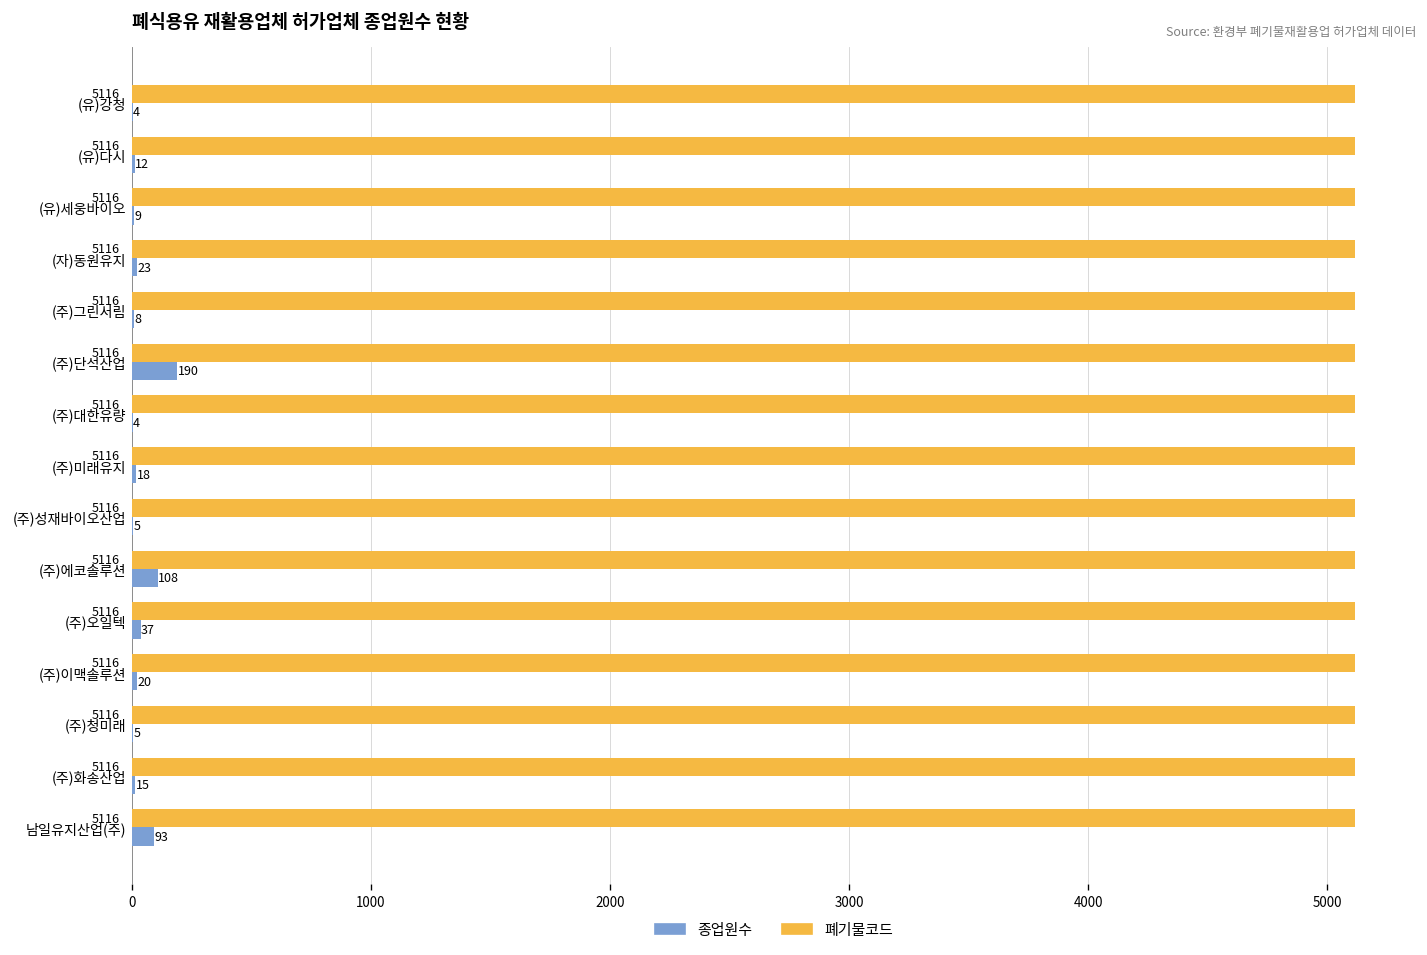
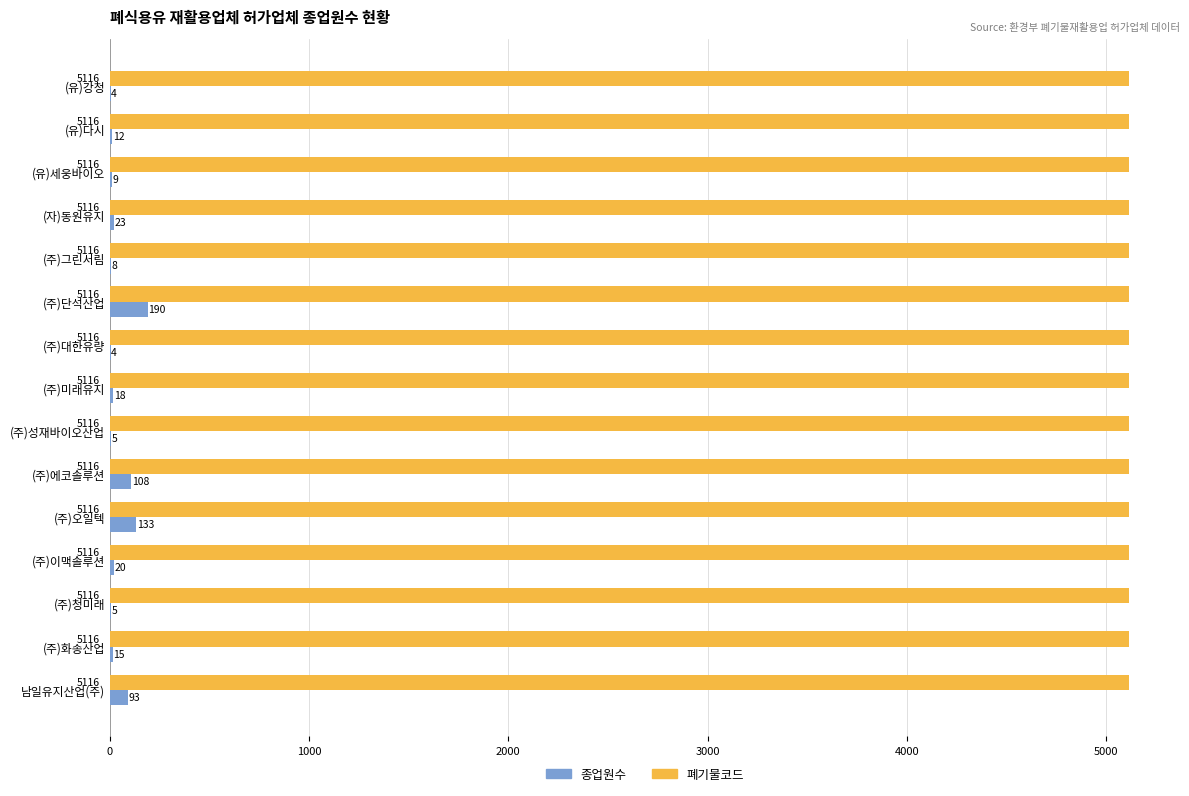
  {
    "종업원수": {
      "(유)강청": 4,
      "(유)다시": 12,
      "(유)세웅바이오": 9,
      "(자)동원유지": 23,
      "(주)그린서림": 8,
      "(주)단석산업": 190,
      "(주)대한유량": 4,
      "(주)미래유지": 18,
      "(주)성재바이오산업": 5,
      "(주)에코솔루션": 108,
-     "(주)오일텍": 37,
+     "(주)오일텍": 133,
      "(주)이맥솔루션": 20,
      "(주)청미래": 5,
      "(주)화송산업": 15,
      "남일유지산업(주)": 93
    },
    "폐기물코드": {
      "(유)강청": 5120,
      "(유)다시": 5120,
      "(유)세웅바이오": 5120,
      "(자)동원유지": 5120,
      "(주)그린서림": 5120,
      "(주)단석산업": 5120,
      "(주)대한유량": 5120,
      "(주)미래유지": 5120,
      "(주)성재바이오산업": 5120,
      "(주)에코솔루션": 5120,
      "(주)오일텍": 5120,
      "(주)이맥솔루션": 5120,
      "(주)청미래": 5120,
      "(주)화송산업": 5120,
      "남일유지산업(주)": 5120
    }
  }
